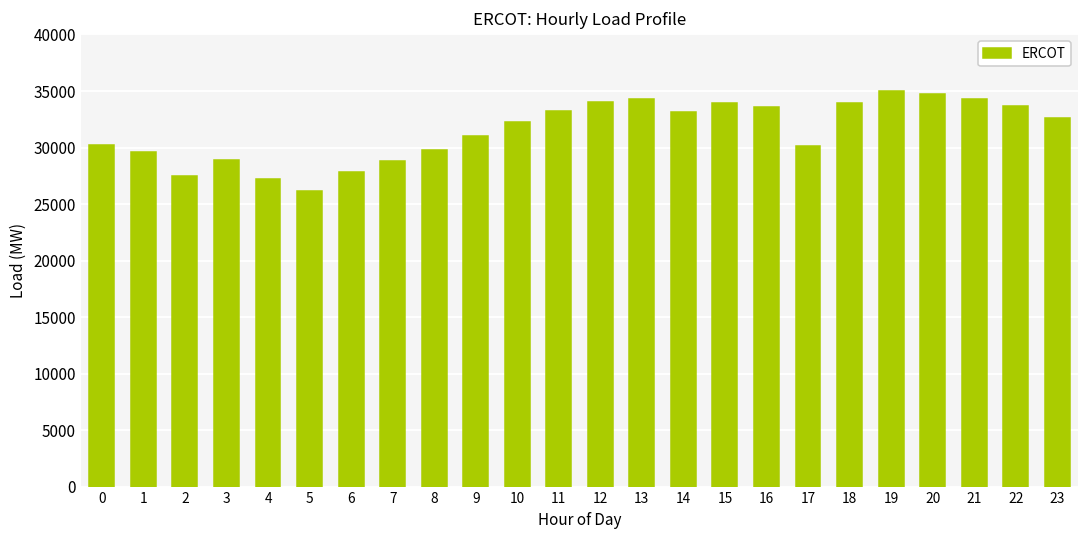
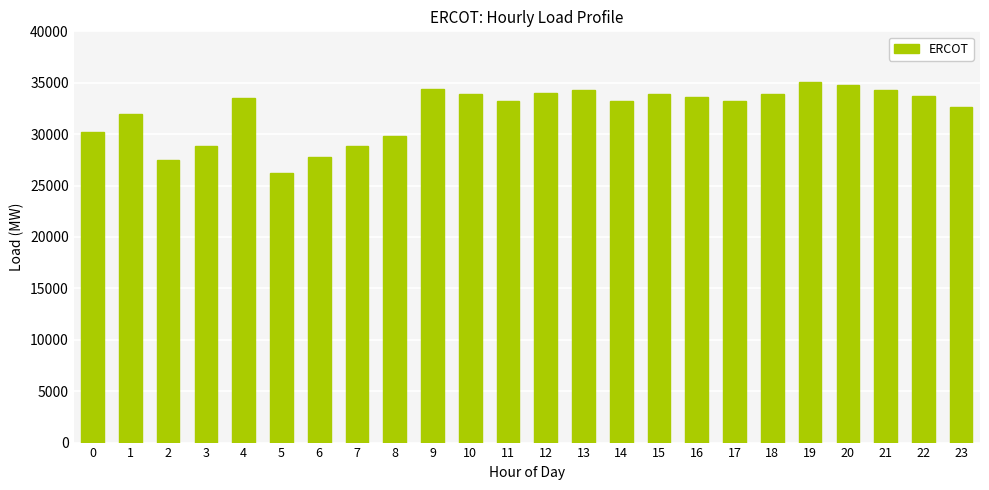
  {
    "0": 30200,
-   "1": 29600,
+   "1": 32000,
    "2": 27500,
    "3": 28900,
-   "4": 27200,
+   "4": 33500,
    "5": 26200,
    "6": 27800,
    "7": 28800,
    "8": 29800,
-   "9": 31000,
-   "10": 32300,
+   "9": 34400,
+   "10": 33900,
    "11": 33200,
    "12": 34000,
    "13": 34300,
    "14": 33200,
    "15": 33900,
    "16": 33600,
-   "17": 30200,
+   "17": 33200,
    "18": 34000,
    "19": 35000,
    "20": 34700,
    "21": 34300,
    "22": 33700,
    "23": 32600
  }
